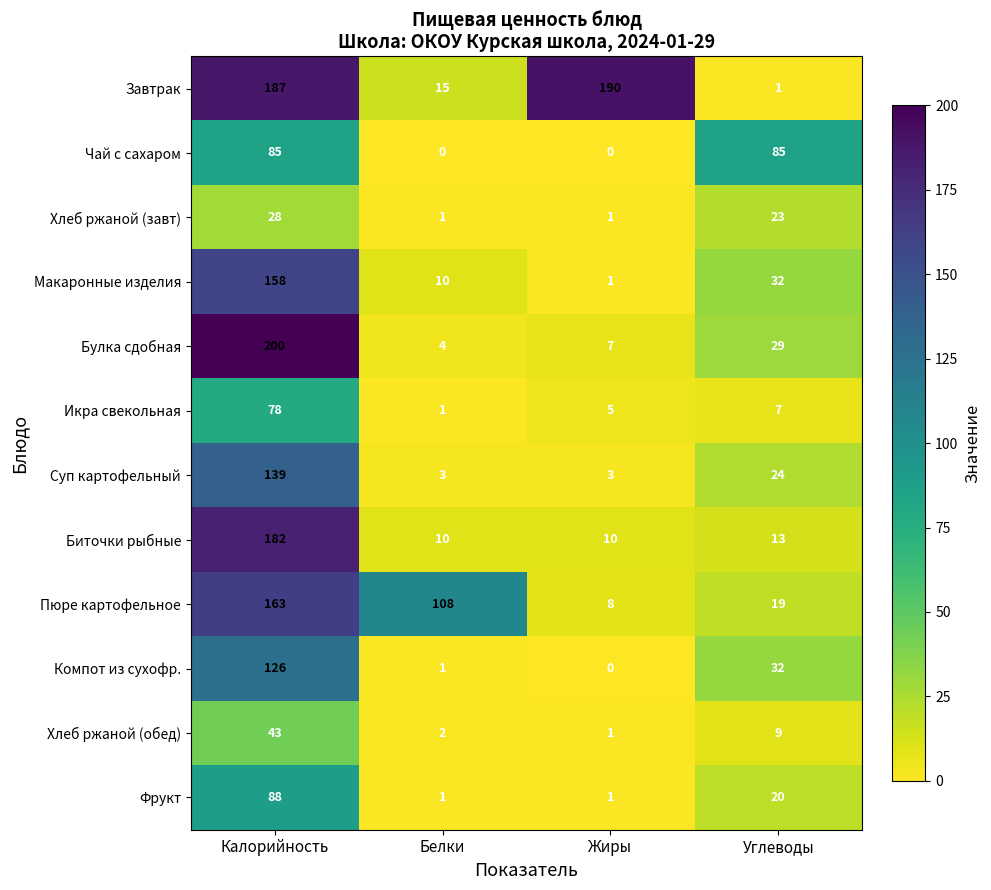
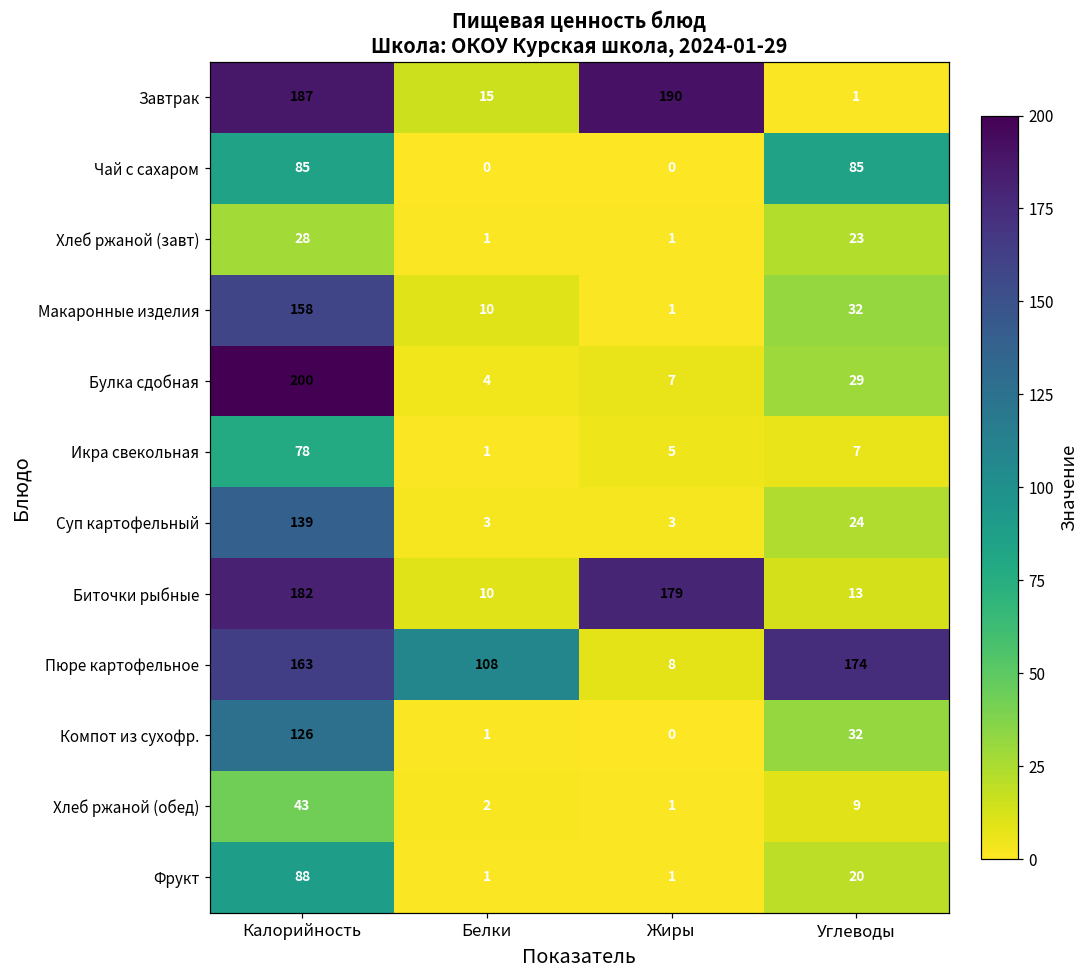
  {
    "Завтрак": {
      "Калорийность": 187,
      "Белки": 15,
      "Жиры": 190,
      "Углеводы": 1
    },
    "Чай с сахаром": {
      "Калорийность": 85,
      "Белки": 0,
      "Жиры": 0,
      "Углеводы": 85
    },
    "Хлеб ржаной (завт)": {
      "Калорийность": 28,
      "Белки": 1,
      "Жиры": 1,
      "Углеводы": 23
    },
    "Макаронные изделия": {
      "Калорийность": 158,
      "Белки": 10,
      "Жиры": 1,
      "Углеводы": 32
    },
    "Булка сдобная": {
      "Калорийность": 200,
      "Белки": 4,
      "Жиры": 7,
      "Углеводы": 29
    },
    "Икра свекольная": {
      "Калорийность": 78,
      "Белки": 1,
      "Жиры": 5,
      "Углеводы": 7
    },
    "Суп картофельный": {
      "Калорийность": 139,
      "Белки": 3,
      "Жиры": 3,
      "Углеводы": 24
    },
    "Биточки рыбные": {
      "Калорийность": 182,
      "Белки": 10,
-     "Жиры": 10,
+     "Жиры": 179,
      "Углеводы": 13
    },
    "Пюре картофельное": {
      "Калорийность": 163,
      "Белки": 108,
      "Жиры": 8,
-     "Углеводы": 19
+     "Углеводы": 174
    },
    "Компот из сухофр.": {
      "Калорийность": 126,
      "Белки": 1,
      "Жиры": 0,
      "Углеводы": 32
    },
    "Хлеб ржаной (обед)": {
      "Калорийность": 43,
      "Белки": 2,
      "Жиры": 1,
      "Углеводы": 9
    },
    "Фрукт": {
      "Калорийность": 88,
      "Белки": 1,
      "Жиры": 1,
      "Углеводы": 20
    }
  }
